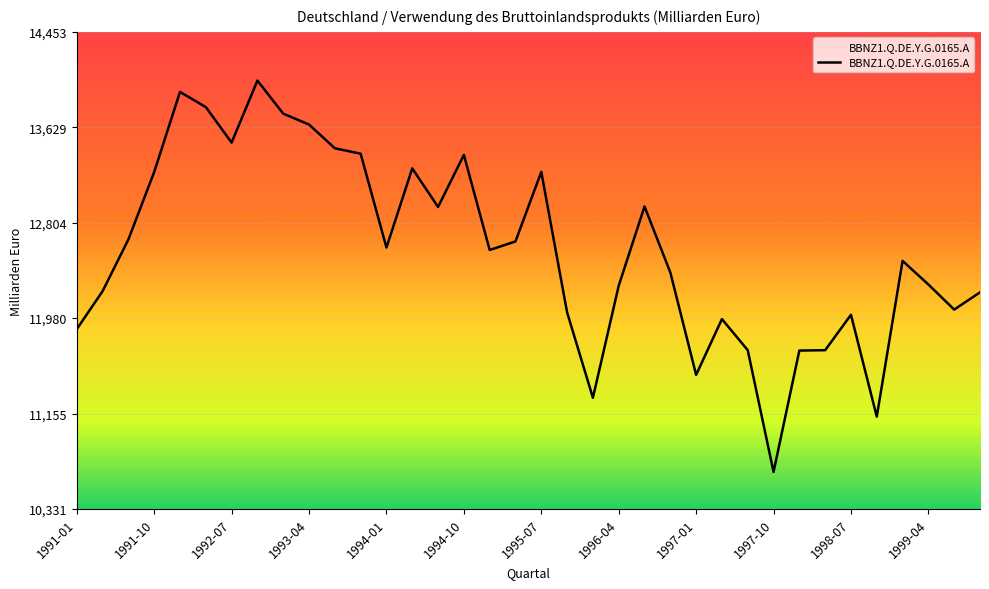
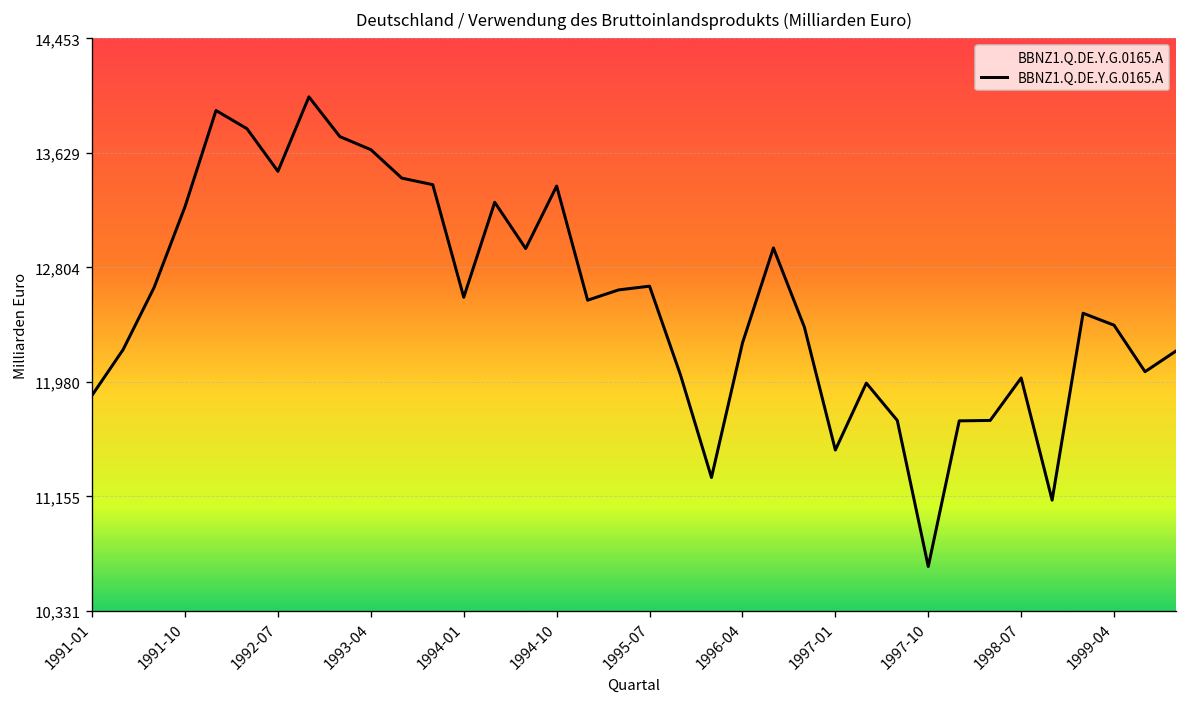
  {
    "1991-01": "11,890",
    "1991-10": "13,240",
    "1992-07": "13,500",
    "1993-04": "13,650",
    "1994-01": "12,590",
    "1994-10": "13,390",
-   "1995-07": "13,240",
+   "1995-07": "12,670",
    "1996-04": "12,260",
    "1997-01": "11,490",
    "1997-10": "10,650",
    "1998-07": "12,010",
-   "1999-04": "12,270"
+   "1999-04": "12,390"
  }
